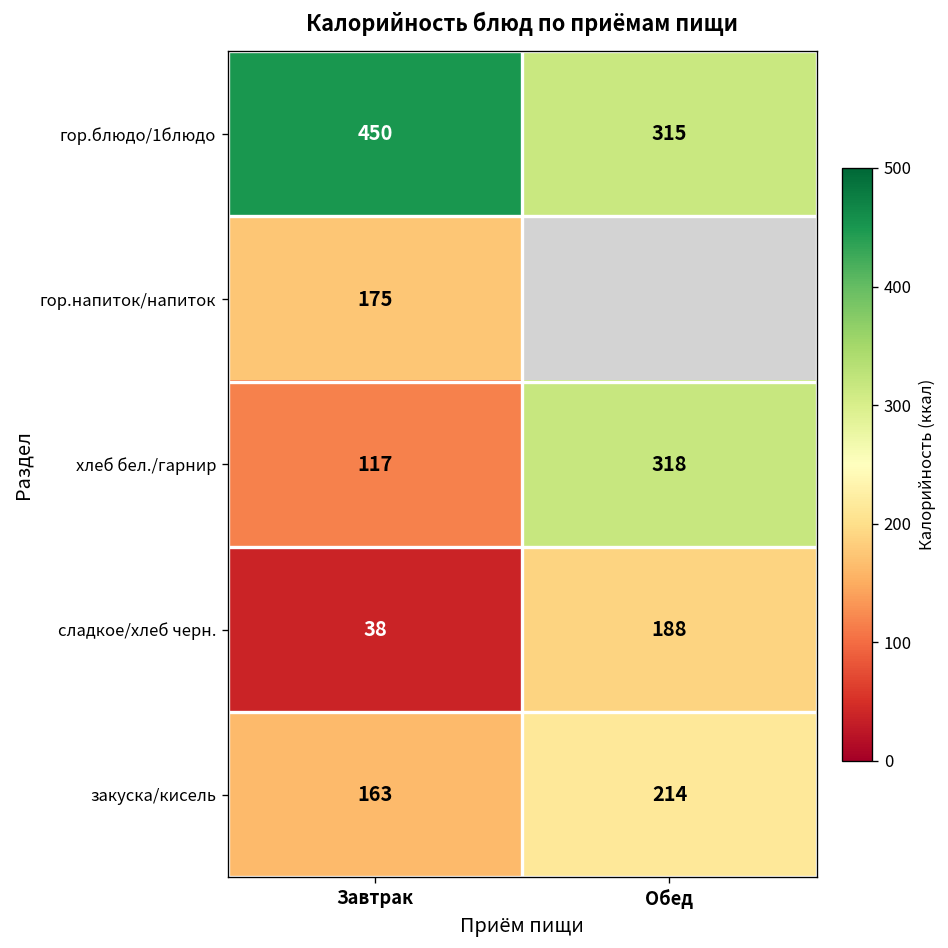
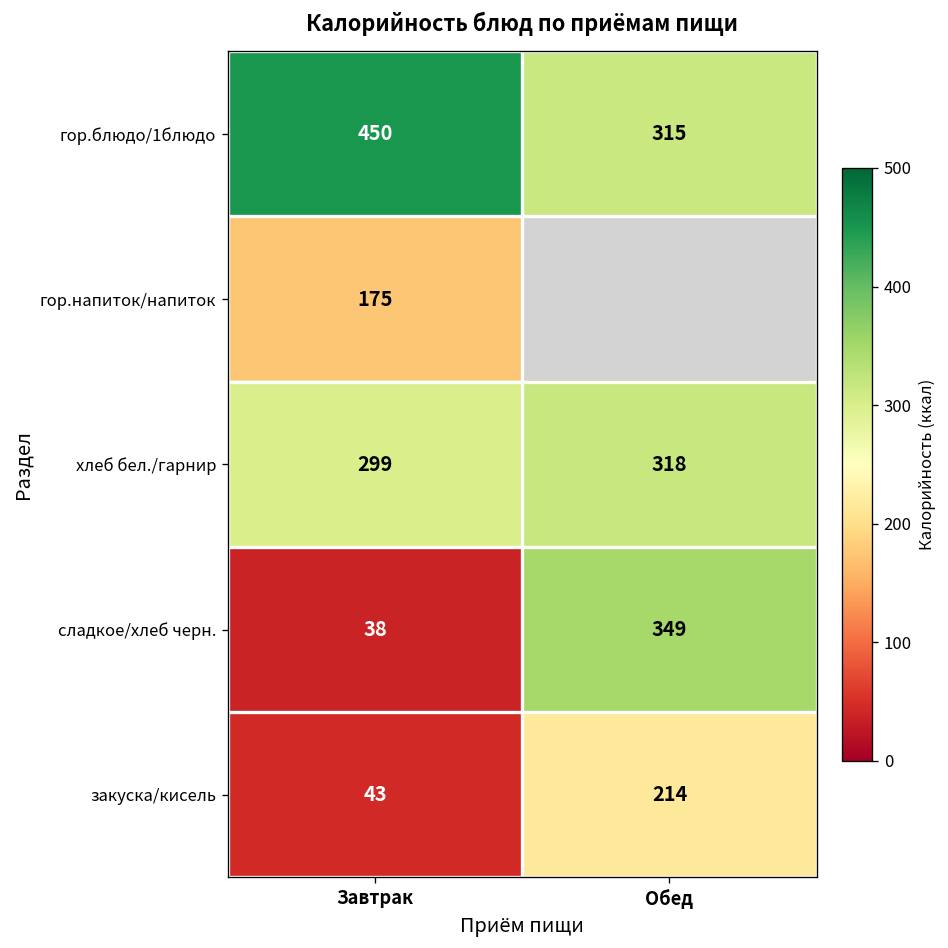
  {
    "гор.блюдо/1блюдо": {
      "Завтрак": 450,
      "Обед": 315
    },
    "гор.напиток/напиток": {
      "Завтрак": 175
    },
    "хлеб бел./гарнир": {
-     "Завтрак": 117,
+     "Завтрак": 299,
      "Обед": 318
    },
    "сладкое/хлеб черн.": {
      "Завтрак": 38,
-     "Обед": 188
+     "Обед": 349
    },
    "закуска/кисель": {
-     "Завтрак": 163,
+     "Завтрак": 43,
      "Обед": 214
    }
  }
